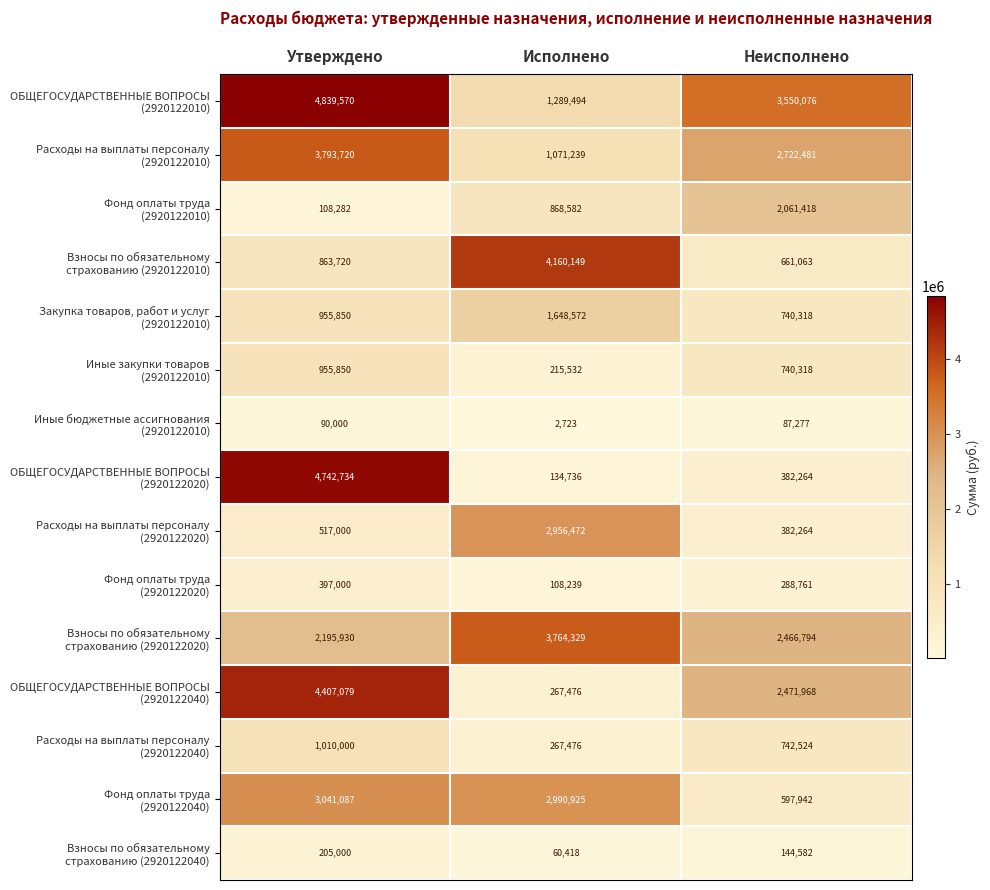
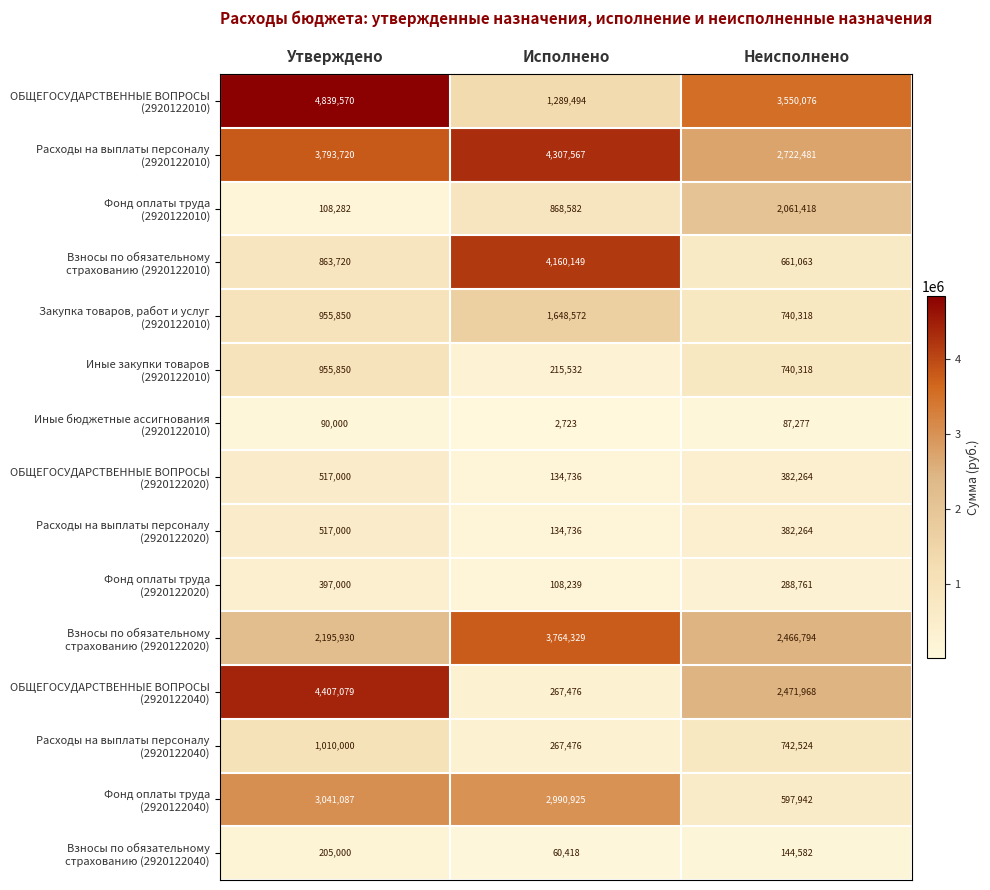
  {
    "ОБЩЕГОСУДАРСТВЕННЫЕ ВОПРОСЫ (2920122010)": {
      "Утверждено": "4,839,570",
      "Исполнено": "1,289,494",
      "Неисполнено": "3,550,076"
    },
    "Расходы на выплаты персоналу (2920122010)": {
      "Утверждено": "3,793,720",
-     "Исполнено": "1,071,239",
+     "Исполнено": "4,307,567",
      "Неисполнено": "2,722,481"
    },
    "Фонд оплаты труда (2920122010)": {
      "Утверждено": "108,282",
      "Исполнено": "868,582",
      "Неисполнено": "2,061,418"
    },
    "Взносы по обязательному страхованию (2920122010)": {
      "Утверждено": "863,720",
      "Исполнено": "4,160,149",
      "Неисполнено": "661,063"
    },
    "Закупка товаров, работ и услуг (2920122010)": {
      "Утверждено": "955,850",
      "Исполнено": "1,648,572",
      "Неисполнено": "740,318"
    },
    "Иные закупки товаров (2920122010)": {
      "Утверждено": "955,850",
      "Исполнено": "215,532",
      "Неисполнено": "740,318"
    },
    "Иные бюджетные ассигнования (2920122010)": {
      "Утверждено": "90,000",
      "Исполнено": "2,723",
      "Неисполнено": "87,277"
    },
    "ОБЩЕГОСУДАРСТВЕННЫЕ ВОПРОСЫ (2920122020)": {
-     "Утверждено": "4,742,734",
+     "Утверждено": "517,000",
      "Исполнено": "134,736",
      "Неисполнено": "382,264"
    },
    "Расходы на выплаты персоналу (2920122020)": {
      "Утверждено": "517,000",
-     "Исполнено": "2,956,472",
+     "Исполнено": "134,736",
      "Неисполнено": "382,264"
    },
    "Фонд оплаты труда (2920122020)": {
      "Утверждено": "397,000",
      "Исполнено": "108,239",
      "Неисполнено": "288,761"
    },
    "Взносы по обязательному страхованию (2920122020)": {
      "Утверждено": "2,195,930",
      "Исполнено": "3,764,329",
      "Неисполнено": "2,466,794"
    },
    "ОБЩЕГОСУДАРСТВЕННЫЕ ВОПРОСЫ (2920122040)": {
      "Утверждено": "4,407,079",
      "Исполнено": "267,476",
      "Неисполнено": "2,471,968"
    },
    "Расходы на выплаты персоналу (2920122040)": {
      "Утверждено": "1,010,000",
      "Исполнено": "267,476",
      "Неисполнено": "742,524"
    },
    "Фонд оплаты труда (2920122040)": {
      "Утверждено": "3,041,087",
      "Исполнено": "2,990,925",
      "Неисполнено": "597,942"
    },
    "Взносы по обязательному страхованию (2920122040)": {
      "Утверждено": "205,000",
      "Исполнено": "60,418",
      "Неисполнено": "144,582"
    }
  }
